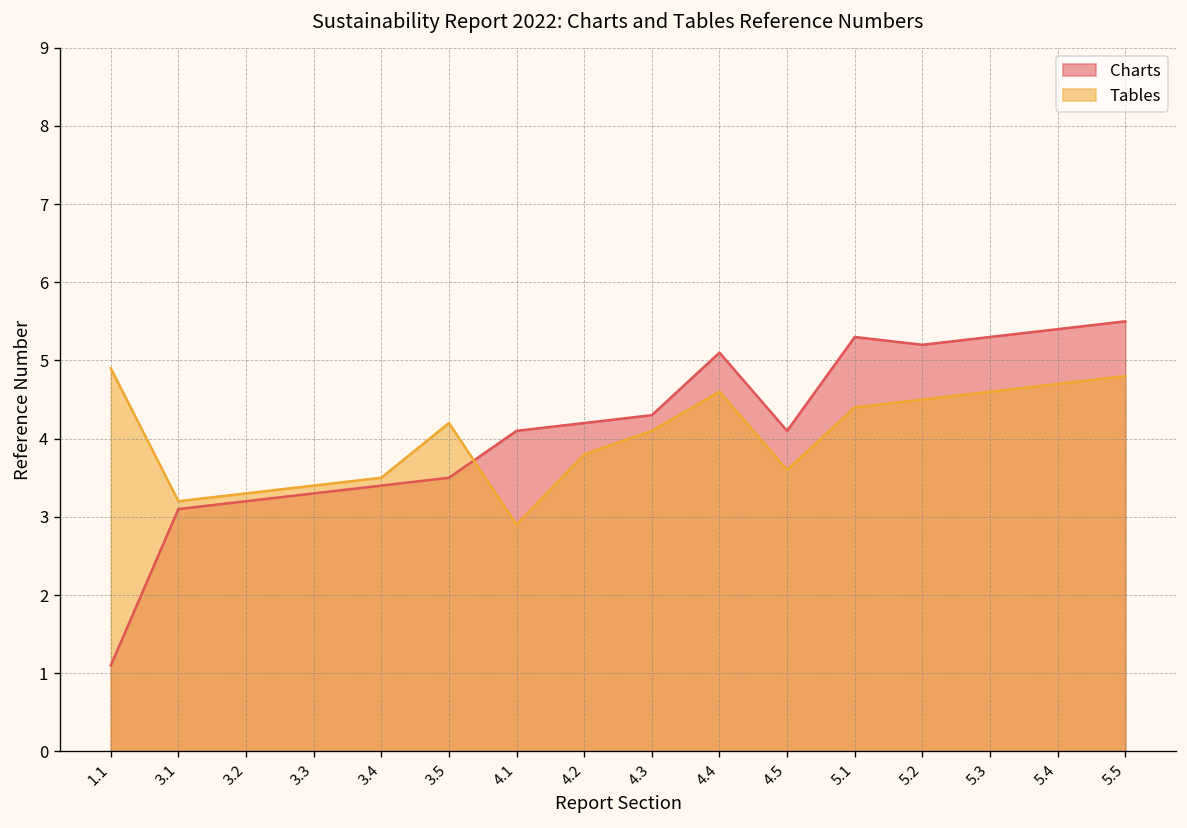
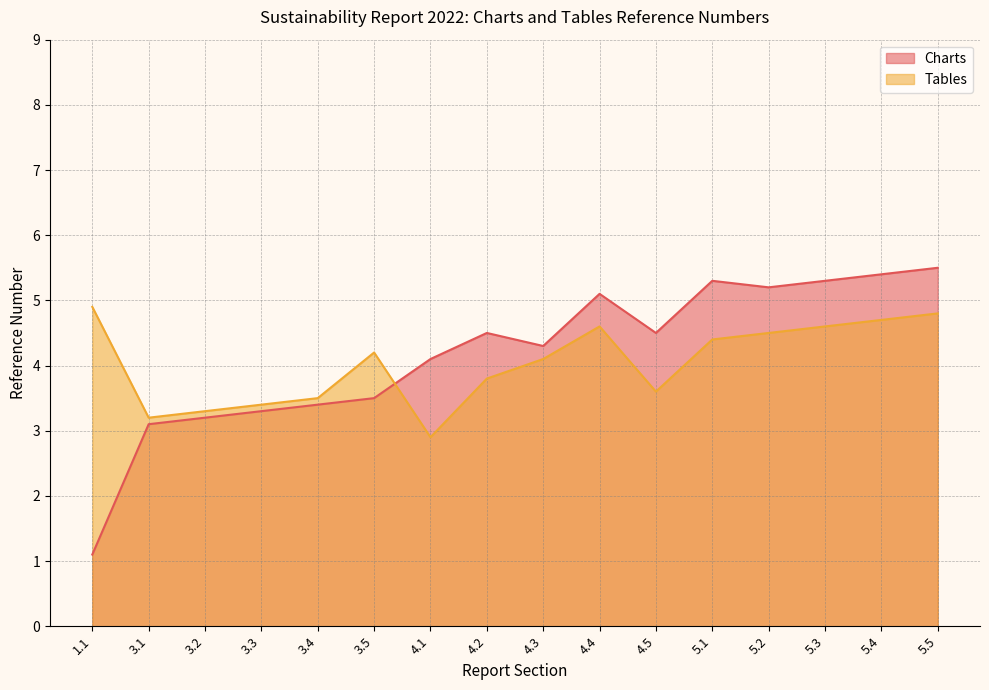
  {
    "Charts": {
      "1.1": 1.1,
      "3.1": 3.1,
      "3.2": 3.2,
      "3.3": 3.3,
      "3.4": 3.4,
      "3.5": 3.5,
      "4.1": 4.1,
-     "4.2": 4.2,
+     "4.2": 4.5,
      "4.3": 4.3,
      "4.4": 5.1,
-     "4.5": 4.1,
+     "4.5": 4.5,
      "5.1": 5.3,
      "5.2": 5.2,
      "5.3": 5.3,
      "5.4": 5.4,
      "5.5": 5.5
    },
    "Tables": {
      "1.1": 4.9,
      "3.1": 3.2,
      "3.2": 3.3,
      "3.3": 3.4,
      "3.4": 3.5,
      "3.5": 4.2,
      "4.1": 2.9,
      "4.2": 3.8,
      "4.3": 4.1,
      "4.4": 4.6,
      "4.5": 3.6,
      "5.1": 4.4,
      "5.2": 4.5,
      "5.3": 4.6,
      "5.4": 4.7,
      "5.5": 4.8
    }
  }
